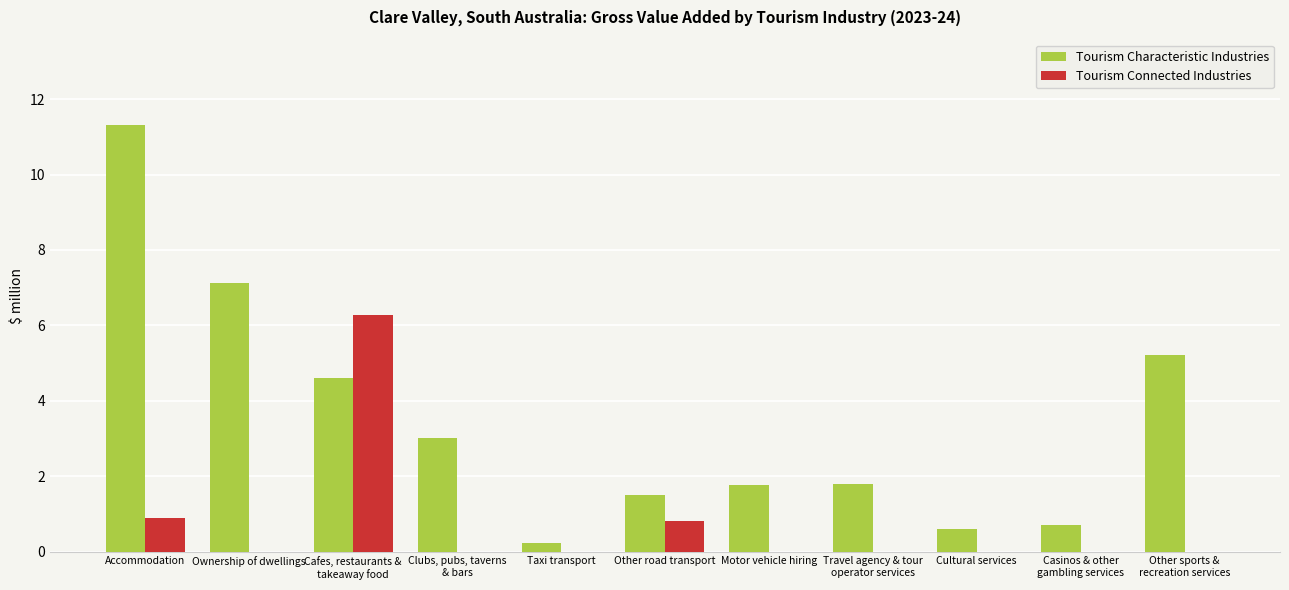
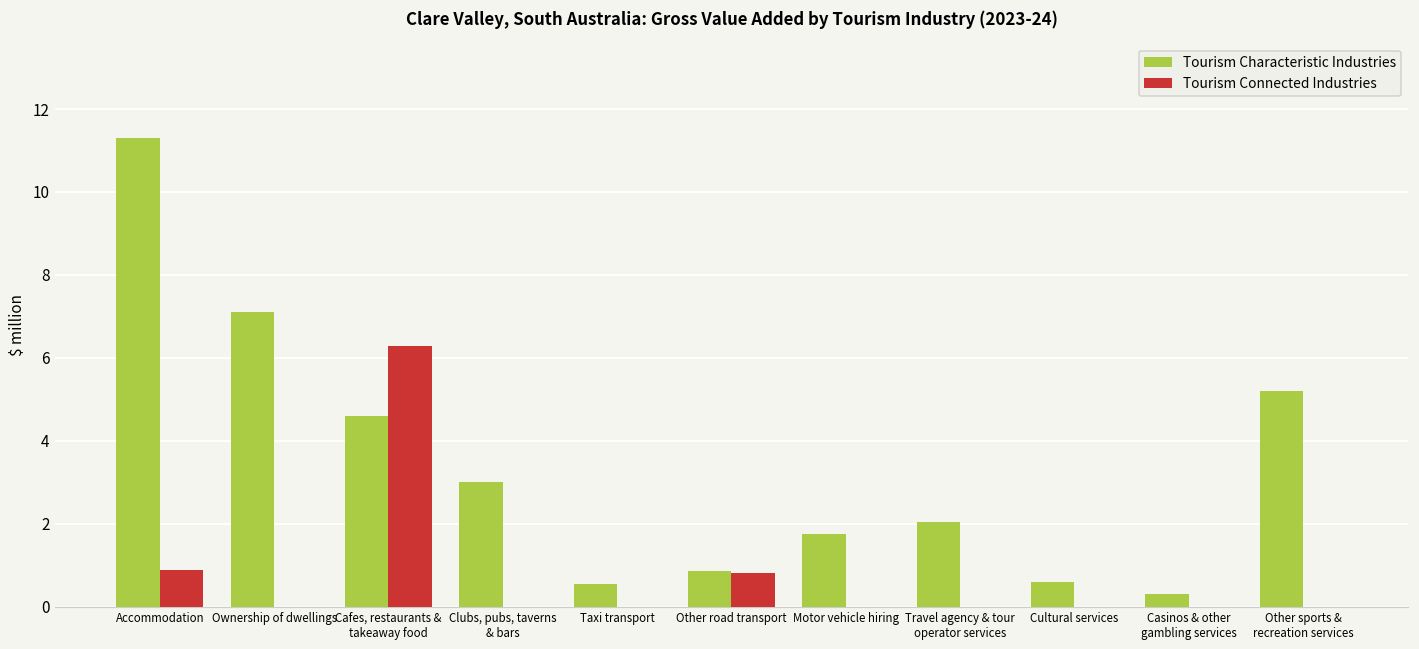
  {
    "Tourism Characteristic Industries": {
      "Accommodation": 11.3,
      "Ownership of dwellings": 7.1,
      "Cafes, restaurants & takeaway food": 4.6,
      "Clubs, pubs, taverns & bars": 3.0,
-     "Taxi transport": 0.2,
-     "Other road transport": 1.5,
+     "Taxi transport": 0.5,
+     "Other road transport": 0.9,
      "Motor vehicle hiring": 1.8,
-     "Travel agency & tour operator services": 1.8,
+     "Travel agency & tour operator services": 2.0,
      "Cultural services": 0.6,
-     "Casinos & other gambling services": 0.7,
+     "Casinos & other gambling services": 0.3,
      "Other sports & recreation services": 5.2
    },
    "Tourism Connected Industries": {
      "Accommodation": 0.9,
      "Ownership of dwellings": 0.0,
      "Cafes, restaurants & takeaway food": 6.3,
      "Clubs, pubs, taverns & bars": 0.0,
      "Taxi transport": 0.0,
      "Other road transport": 0.8,
      "Motor vehicle hiring": 0.0,
      "Travel agency & tour operator services": 0.0,
      "Cultural services": 0.0,
      "Casinos & other gambling services": 0.0,
      "Other sports & recreation services": 0.0
    }
  }
